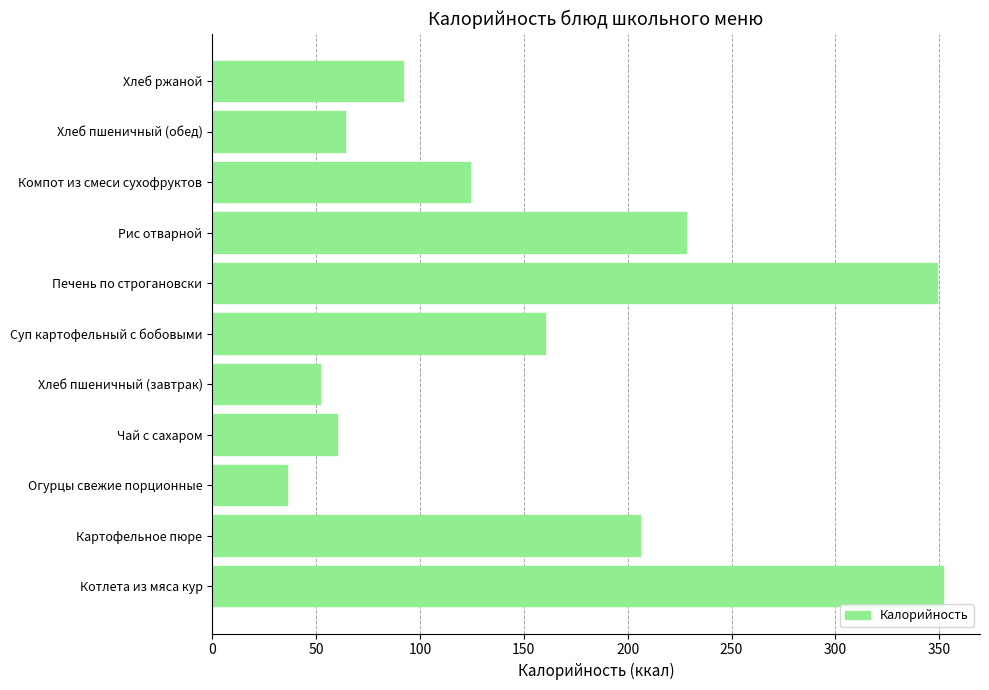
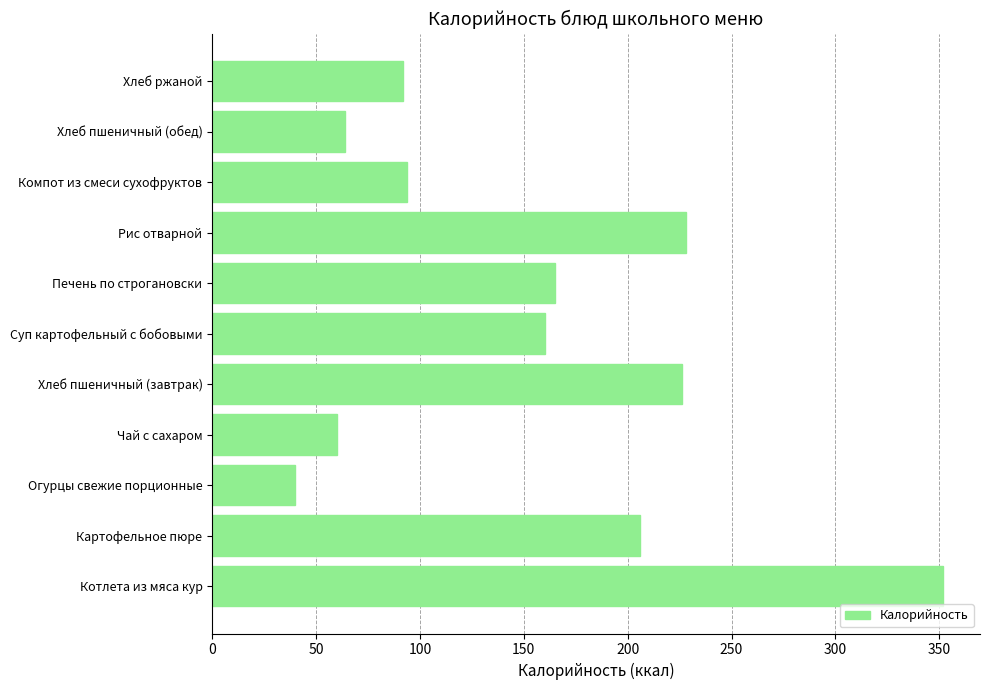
  {
    "Хлеб ржаной": 92,
    "Хлеб пшеничный (обед)": 64,
-   "Компот из смеси сухофруктов": 124,
+   "Компот из смеси сухофруктов": 94,
    "Рис отварной": 228,
-   "Печень по строгановски": 349,
+   "Печень по строгановски": 165,
    "Суп картофельный с бобовыми": 160,
-   "Хлеб пшеничный (завтрак)": 52,
+   "Хлеб пшеничный (завтрак)": 226,
    "Чай с сахаром": 60,
-   "Огурцы свежие порционные": 36,
+   "Огурцы свежие порционные": 40,
    "Картофельное пюре": 206,
    "Котлета из мяса кур": 352
  }
